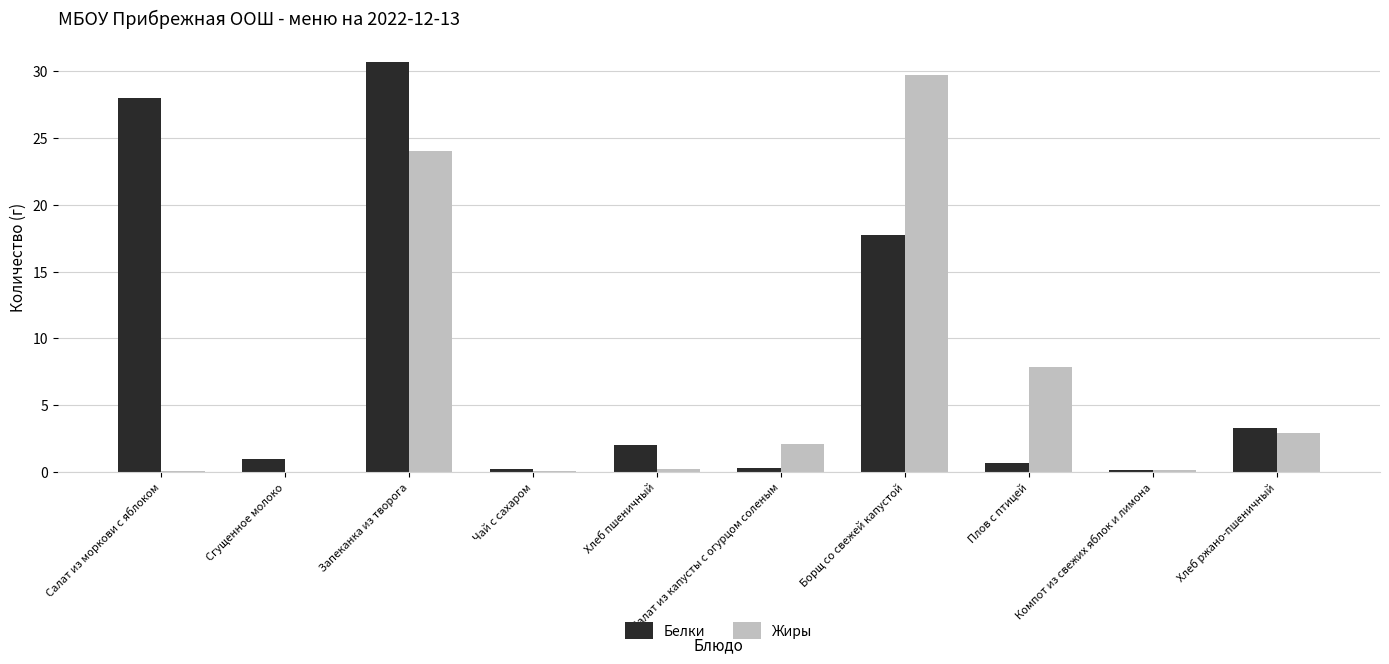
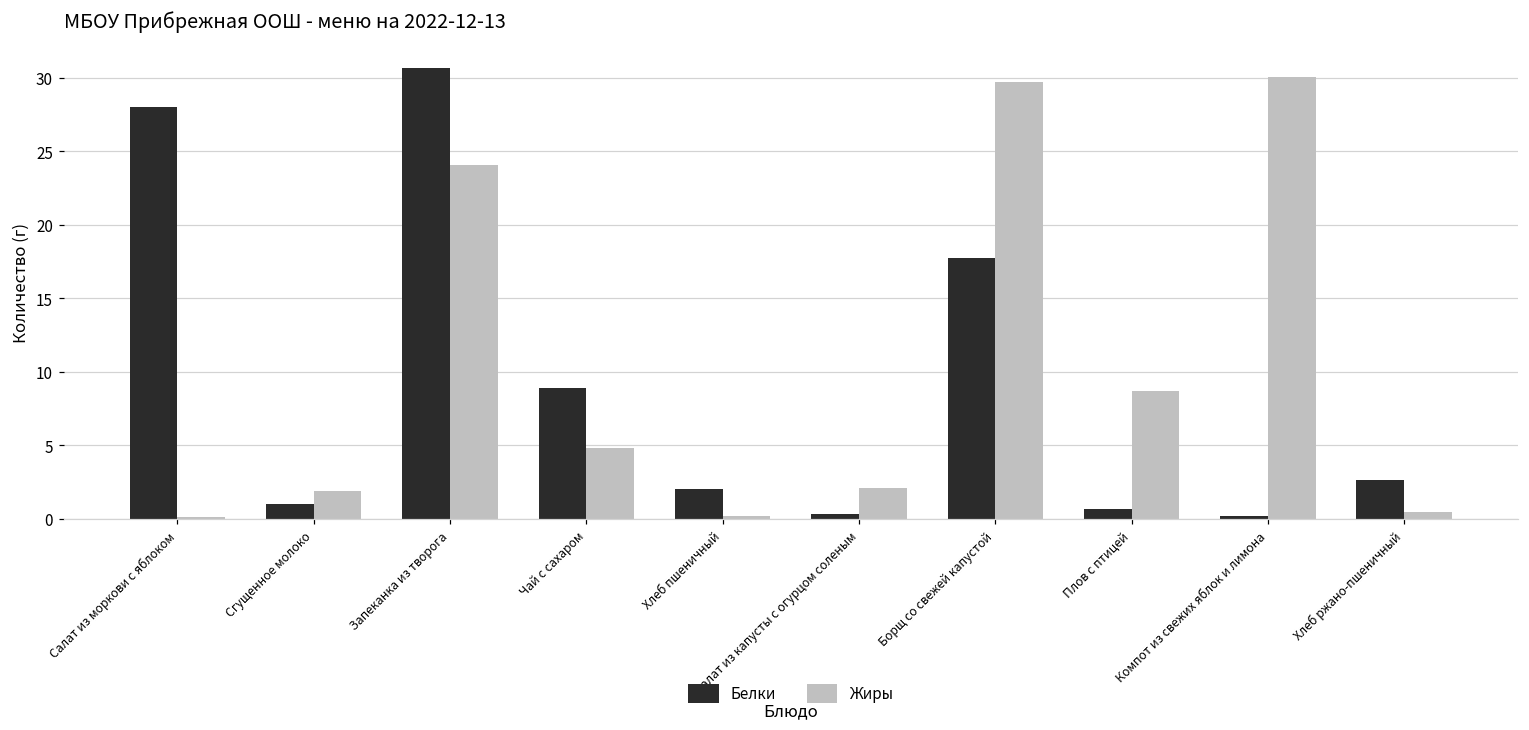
  {
    "Белки": {
      "Салат из моркови с яблоком": 28.0,
      "Сгущенное молоко": 1.0,
      "Запеканка из творога": 30.7,
-     "Чай с сахаром": 0.2,
+     "Чай с сахаром": 8.9,
      "Хлеб пшеничный": 2.0,
      "Салат из капусты с огурцом соленым": 0.3,
      "Борщ со свежей капустой": 17.8,
      "Плов с птицей": 0.7,
-     "Хлеб ржано-пшеничный": 3.3
+     "Хлеб ржано-пшеничный": 2.6
    },
    "Жиры": {
-     "Сгущенное молоко": 0.0,
+     "Сгущенное молоко": 1.9,
      "Запеканка из творога": 24.1,
-     "Чай с сахаром": 0.1,
+     "Чай с сахаром": 4.8,
      "Хлеб пшеничный": 0.2,
      "Салат из капусты с огурцом соленым": 2.1,
      "Борщ со свежей капустой": 29.7,
-     "Плов с птицей": 7.9,
-     "Компот из свежих яблок и лимона": 0.2,
-     "Хлеб ржано-пшеничный": 2.9
+     "Плов с птицей": 8.7,
+     "Компот из свежих яблок и лимона": 30.1,
+     "Хлеб ржано-пшеничный": 0.5
    }
  }
